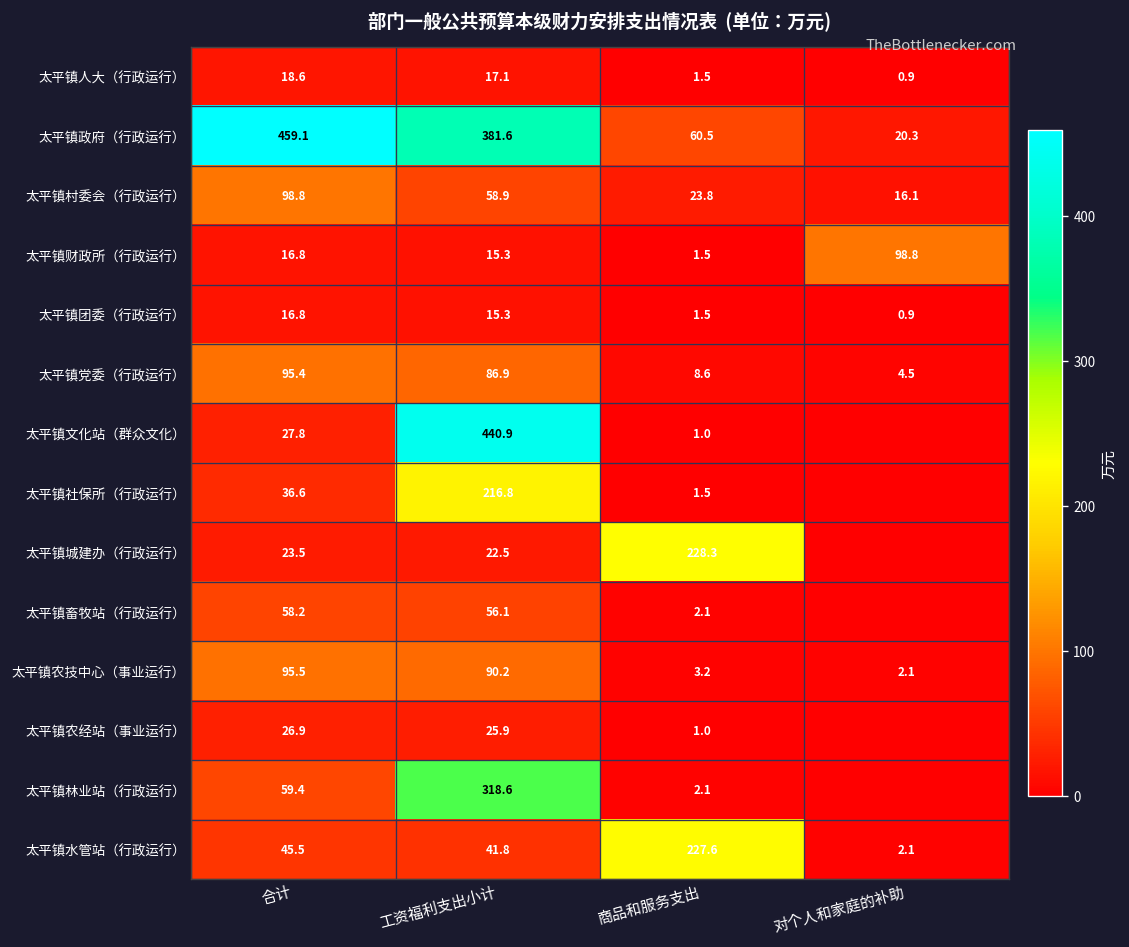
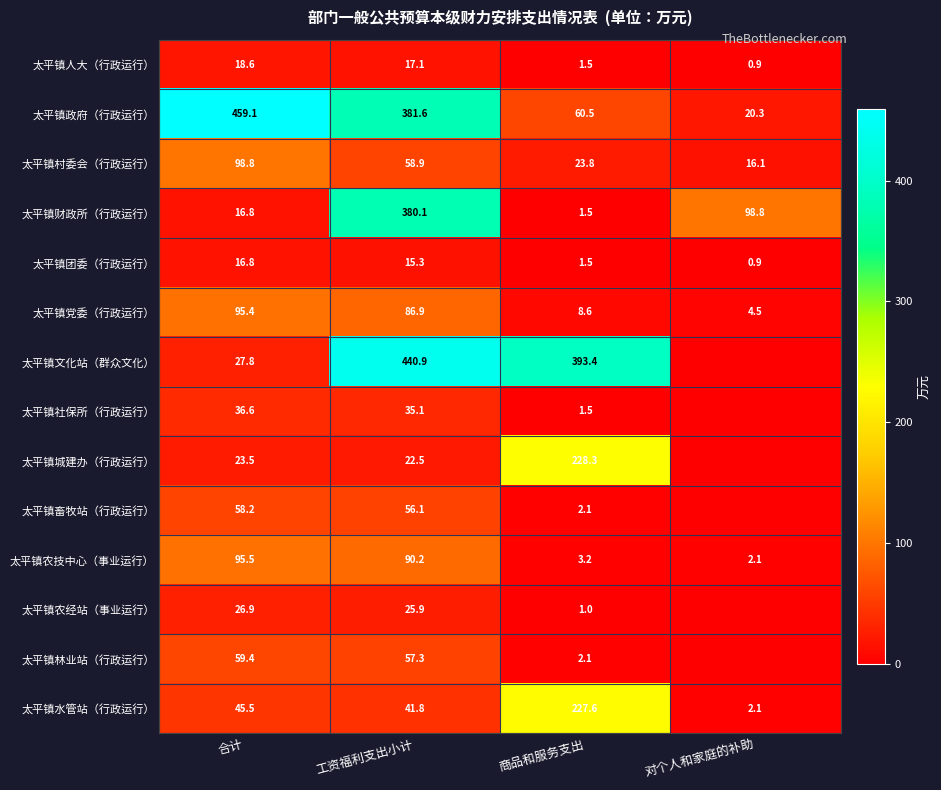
  {
    "太平镇人大（行政运行）": {
      "合计": 18.6,
      "工资福利支出小计": 17.1,
      "商品和服务支出": 1.5,
      "对个人和家庭的补助": 0.9
    },
    "太平镇政府（行政运行）": {
      "合计": 459.1,
      "工资福利支出小计": 381.6,
      "商品和服务支出": 60.5,
      "对个人和家庭的补助": 20.3
    },
    "太平镇村委会（行政运行）": {
      "合计": 98.8,
      "工资福利支出小计": 58.9,
      "商品和服务支出": 23.8,
      "对个人和家庭的补助": 16.1
    },
    "太平镇财政所（行政运行）": {
      "合计": 16.8,
-     "工资福利支出小计": 15.3,
+     "工资福利支出小计": 380.1,
      "商品和服务支出": 1.5,
      "对个人和家庭的补助": 98.8
    },
    "太平镇团委（行政运行）": {
      "合计": 16.8,
      "工资福利支出小计": 15.3,
      "商品和服务支出": 1.5,
      "对个人和家庭的补助": 0.9
    },
    "太平镇党委（行政运行）": {
      "合计": 95.4,
      "工资福利支出小计": 86.9,
      "商品和服务支出": 8.6,
      "对个人和家庭的补助": 4.5
    },
    "太平镇文化站（群众文化）": {
      "合计": 27.8,
      "工资福利支出小计": 440.9,
-     "商品和服务支出": 1.0
+     "商品和服务支出": 393.4
    },
    "太平镇社保所（行政运行）": {
      "合计": 36.6,
-     "工资福利支出小计": 216.8,
+     "工资福利支出小计": 35.1,
      "商品和服务支出": 1.5
    },
    "太平镇城建办（行政运行）": {
      "合计": 23.5,
      "工资福利支出小计": 22.5,
      "商品和服务支出": 228.3
    },
    "太平镇畜牧站（行政运行）": {
      "合计": 58.2,
      "工资福利支出小计": 56.1,
      "商品和服务支出": 2.1
    },
    "太平镇农技中心（事业运行）": {
      "合计": 95.5,
      "工资福利支出小计": 90.2,
      "商品和服务支出": 3.2,
      "对个人和家庭的补助": 2.1
    },
    "太平镇农经站（事业运行）": {
      "合计": 26.9,
      "工资福利支出小计": 25.9,
      "商品和服务支出": 1.0
    },
    "太平镇林业站（行政运行）": {
      "合计": 59.4,
-     "工资福利支出小计": 318.6,
+     "工资福利支出小计": 57.3,
      "商品和服务支出": 2.1
    },
    "太平镇水管站（行政运行）": {
      "合计": 45.5,
      "工资福利支出小计": 41.8,
      "商品和服务支出": 227.6,
      "对个人和家庭的补助": 2.1
    }
  }
